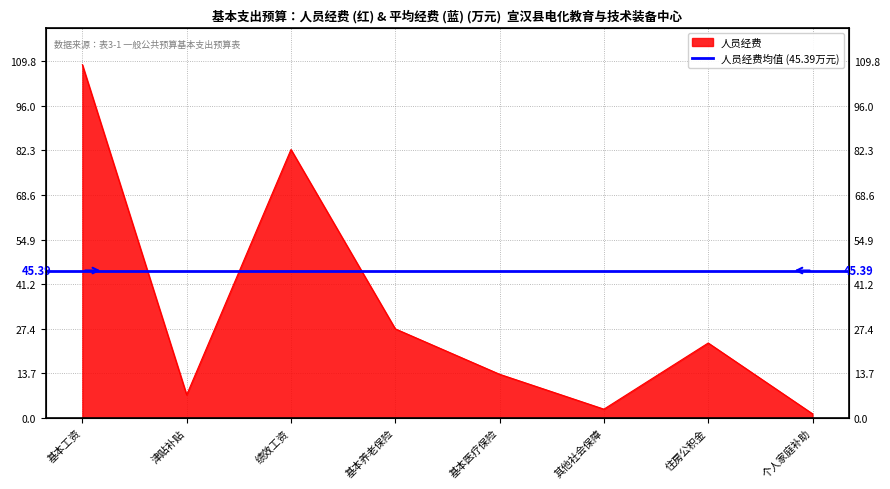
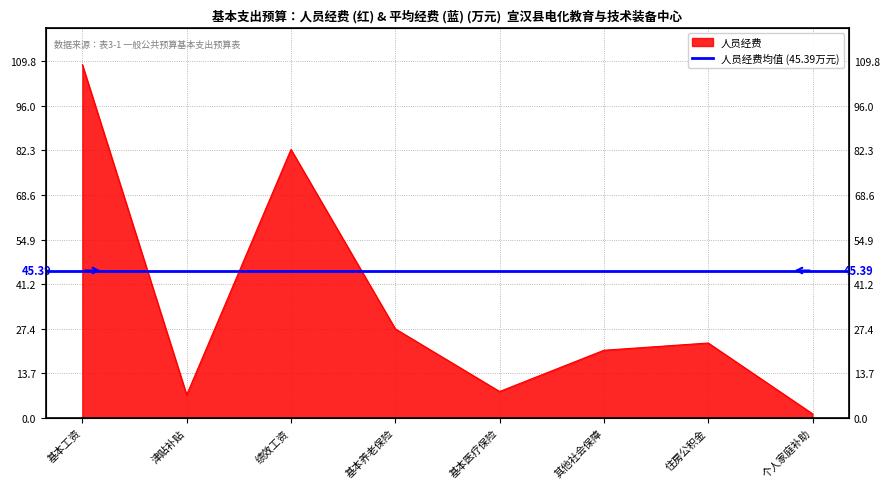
  {
    "津贴补贴": 7,
    "绩效工资": 83,
    "基本养老保险": 27,
-   "基本医疗保险": 13,
-   "其他社会保障": 3,
+   "基本医疗保险": 8,
+   "其他社会保障": 21,
    "住房公积金": 23,
    "个人家庭补助": 1
  }
